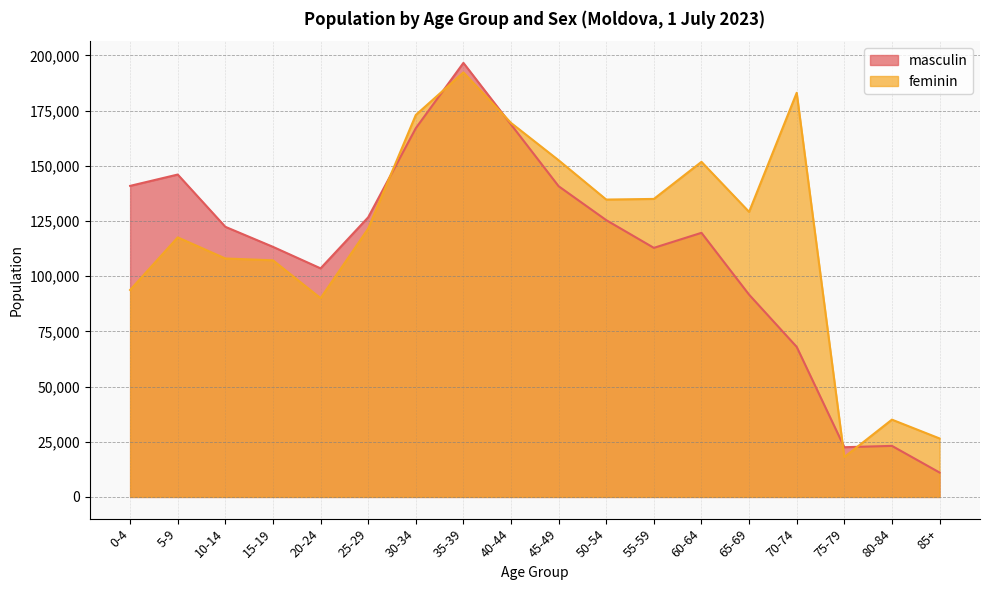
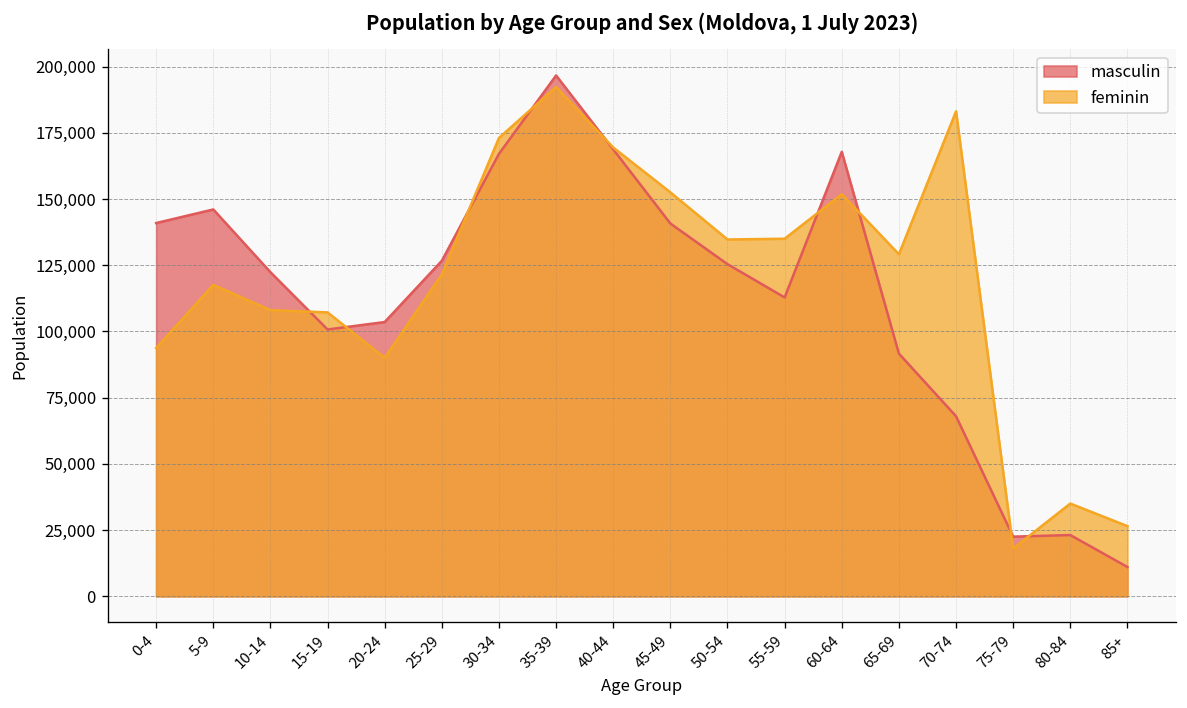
  {
    "masculin": {
      "0-4": "141,000",
      "5-9": "146,000",
      "10-14": "122,000",
-     "15-19": "113,000",
+     "15-19": "101,000",
      "20-24": "104,000",
      "25-29": "127,000",
      "30-34": "167,000",
      "35-39": "197,000",
      "45-49": "141,000",
      "50-54": "125,000",
      "55-59": "113,000",
-     "60-64": "120,000",
+     "60-64": "168,000",
      "65-69": "92,000",
      "70-74": "68,000",
      "75-79": "23,000",
      "80-84": "23,000",
      "85+": "11,000"
    },
    "feminin": {
      "0-4": "94,000",
      "5-9": "118,000",
      "10-14": "108,000",
      "15-19": "107,000",
      "20-24": "90,000",
      "25-29": "122,000",
      "30-34": "173,000",
      "35-39": "192,000",
      "45-49": "153,000",
      "50-54": "135,000",
      "55-59": "135,000",
      "60-64": "152,000",
      "65-69": "129,000",
      "70-74": "183,000",
      "75-79": "18,000",
      "80-84": "35,000",
      "85+": "26,000"
    }
  }
